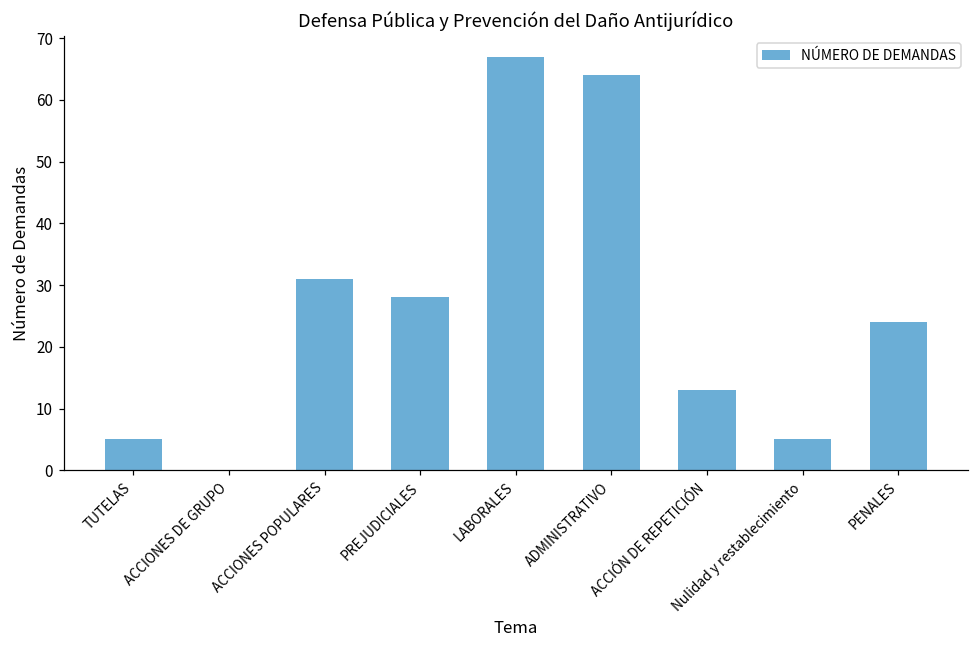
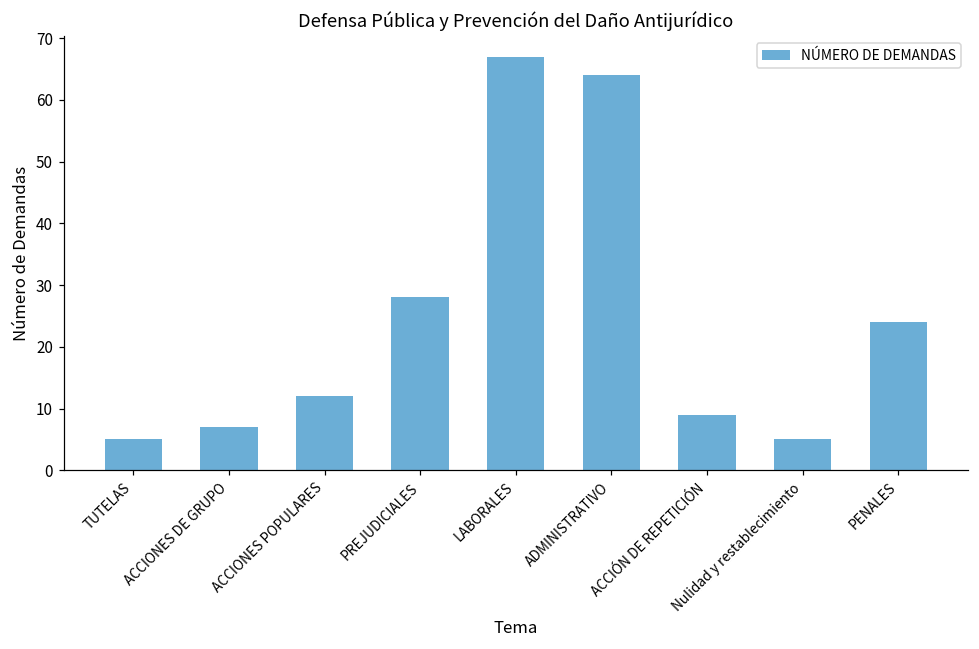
  {
    "TUTELAS": 5,
-   "ACCIONES DE GRUPO": 0,
-   "ACCIONES POPULARES": 31,
+   "ACCIONES DE GRUPO": 7,
+   "ACCIONES POPULARES": 12,
    "PREJUDICIALES": 28,
    "LABORALES": 67,
    "ADMINISTRATIVO": 64,
-   "ACCIÓN DE REPETICIÓN": 13,
+   "ACCIÓN DE REPETICIÓN": 9,
    "Nulidad y restablecimiento": 5,
    "PENALES": 24
  }
